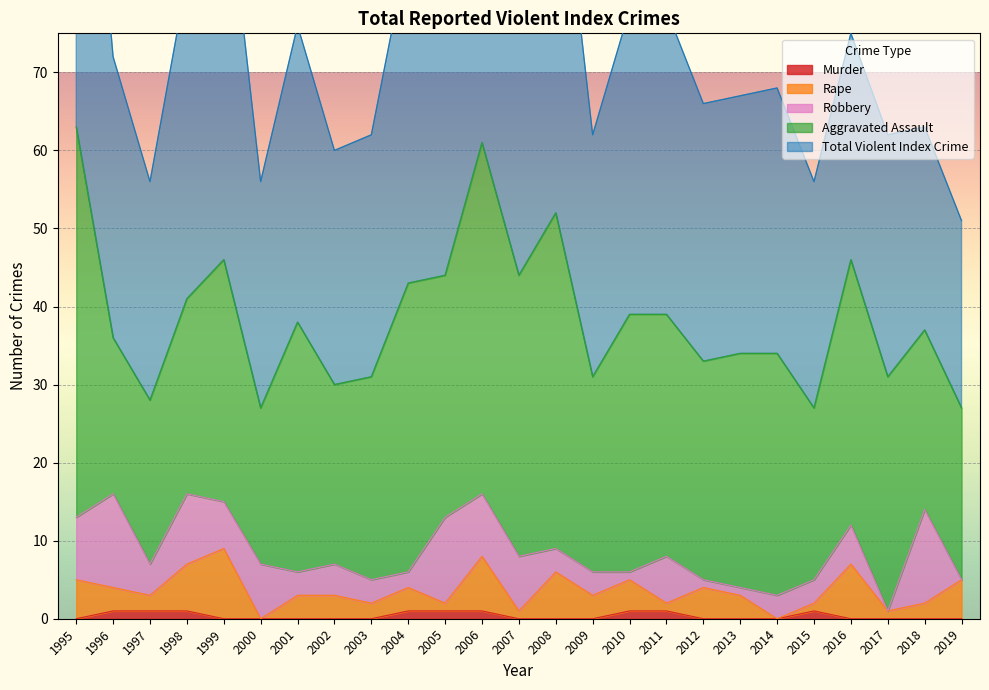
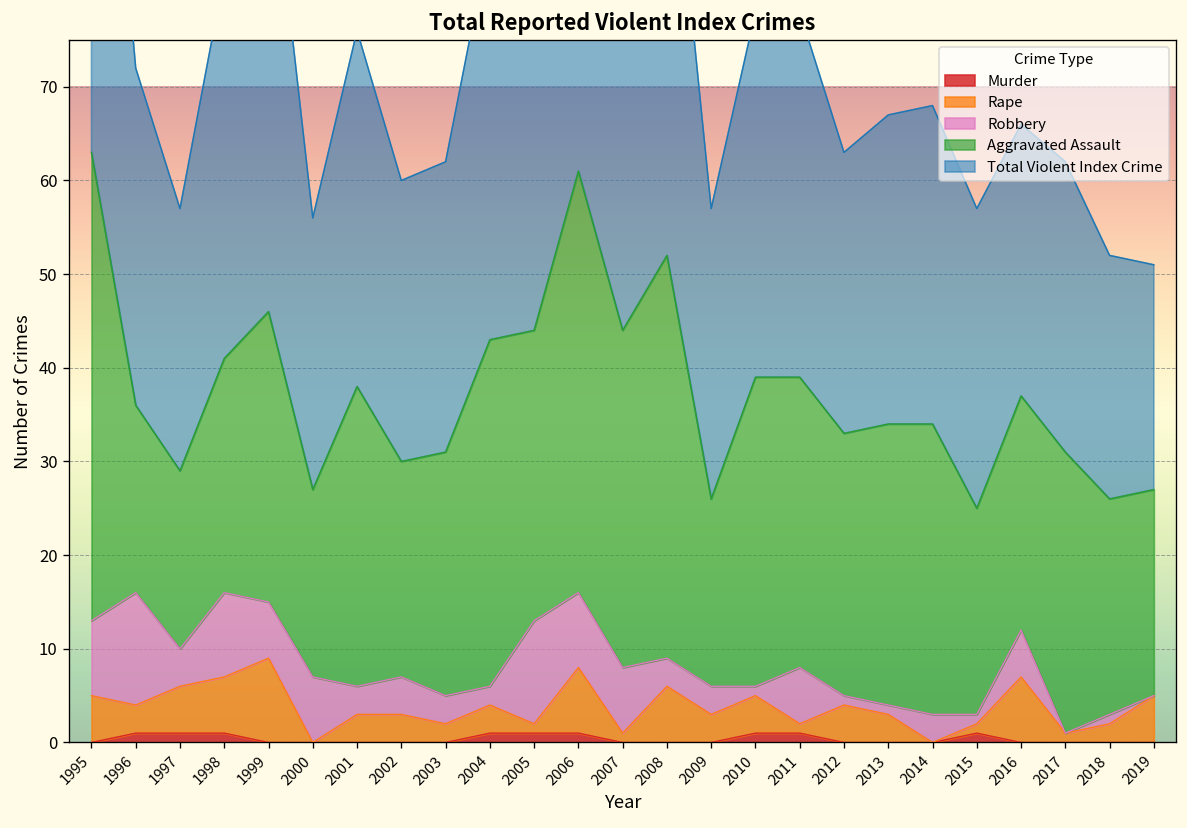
  {
    "Murder": {
      "1995": 0,
      "1996": 1,
      "1997": 1,
      "1998": 1,
      "1999": 0,
      "2001": 0,
      "2002": 0,
      "2003": 0,
      "2004": 1,
      "2005": 1,
      "2006": 1,
      "2007": 0,
      "2008": 0,
      "2009": 0,
      "2010": 1,
      "2011": 1,
      "2012": 0,
      "2013": 0,
      "2015": 1,
      "2016": 0,
      "2017": 0,
      "2018": 0,
      "2019": 0
    },
    "Rape": {
      "1995": 5,
      "1996": 4,
-     "1997": 2,
+     "1997": 5,
      "1998": 7,
      "1999": 9,
      "2001": 3,
      "2002": 3,
      "2003": 2,
      "2004": 4,
      "2005": 2,
      "2006": 8,
      "2007": 1,
      "2008": 6,
      "2009": 3,
      "2010": 5,
      "2011": 2,
      "2012": 4,
      "2013": 3,
      "2015": 2,
      "2016": 7,
      "2018": 2
    },
    "Robbery": {
      "1995": 8,
      "1996": 12,
      "1997": 4,
      "1998": 9,
      "1999": 6,
      "2000": 7,
      "2001": 3,
      "2002": 4,
      "2003": 3,
      "2004": 2,
      "2005": 11,
      "2006": 8,
      "2007": 7,
      "2008": 3,
      "2009": 3,
      "2010": 1,
      "2011": 6,
      "2012": 1,
      "2013": 1,
      "2014": 3,
-     "2015": 3,
+     "2015": 1,
      "2016": 5,
-     "2018": 12
+     "2018": 1
    },
    "Aggravated Assault": {
      "1995": 50,
      "1996": 20,
-     "1997": 21,
+     "1997": 19,
      "1998": 25,
      "1999": 31,
      "2000": 20,
      "2001": 32,
      "2002": 23,
      "2003": 26,
      "2004": 37,
      "2005": 31,
      "2006": 45,
      "2007": 36,
      "2008": 43,
-     "2009": 25,
+     "2009": 20,
      "2010": 33,
      "2011": 31,
      "2012": 28,
      "2013": 30,
      "2014": 31,
      "2015": 22,
-     "2016": 34,
+     "2016": 25,
      "2017": 30,
      "2018": 23,
      "2019": 22
    },
    "Total Violent Index Crime": {
      "1996": 36,
      "1997": 28,
      "2000": 29,
      "2002": 30,
      "2003": 31,
      "2009": 31,
-     "2012": 33,
+     "2012": 30,
      "2013": 33,
      "2014": 34,
-     "2015": 29,
+     "2015": 32,
      "2019": 24
    }
  }
